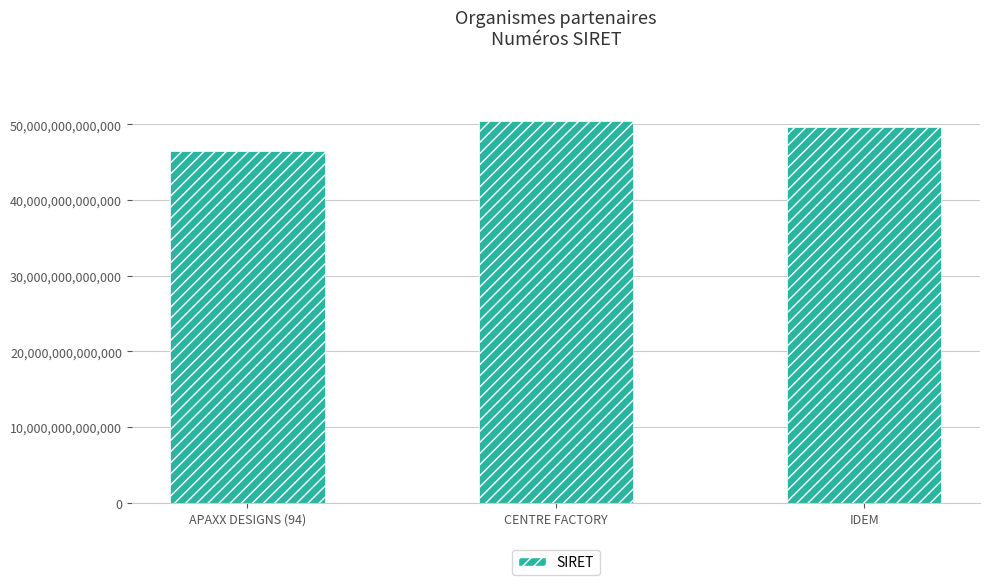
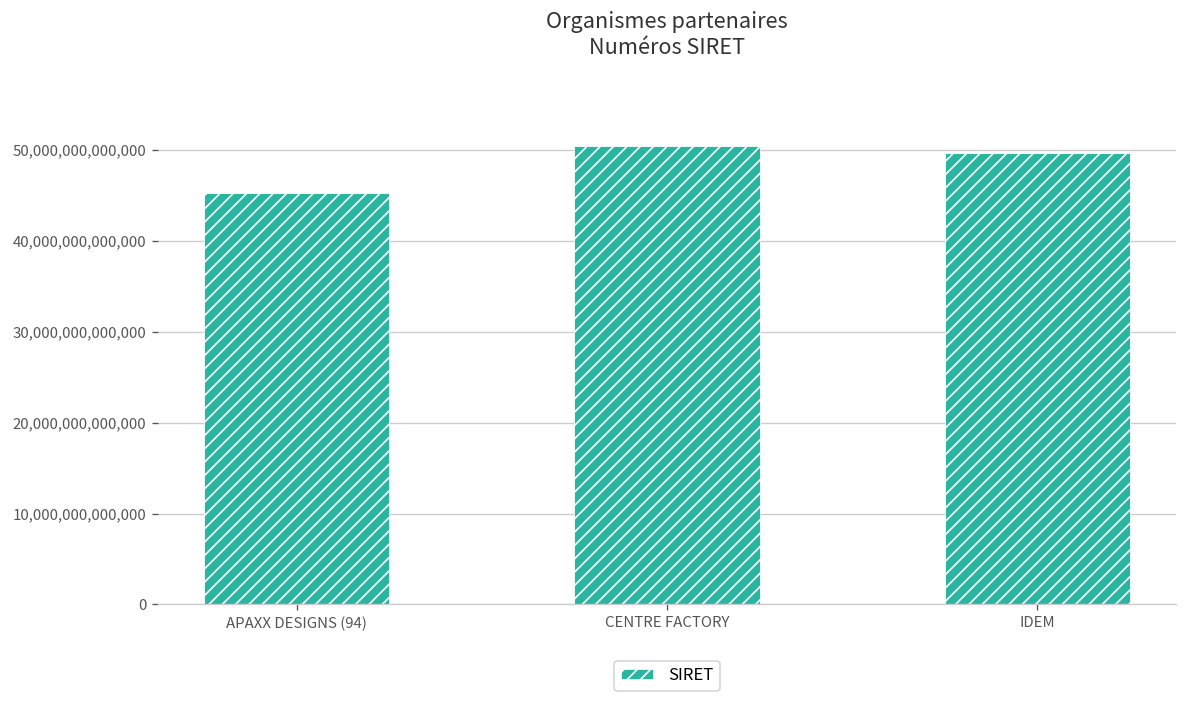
  {
-   "APAXX DESIGNS (94)": "46,000,000,000,000",
+   "APAXX DESIGNS (94)": "45,000,000,000,000",
    "CENTRE FACTORY": "50,000,000,000,000",
    "IDEM": "50,000,000,000,000"
  }
